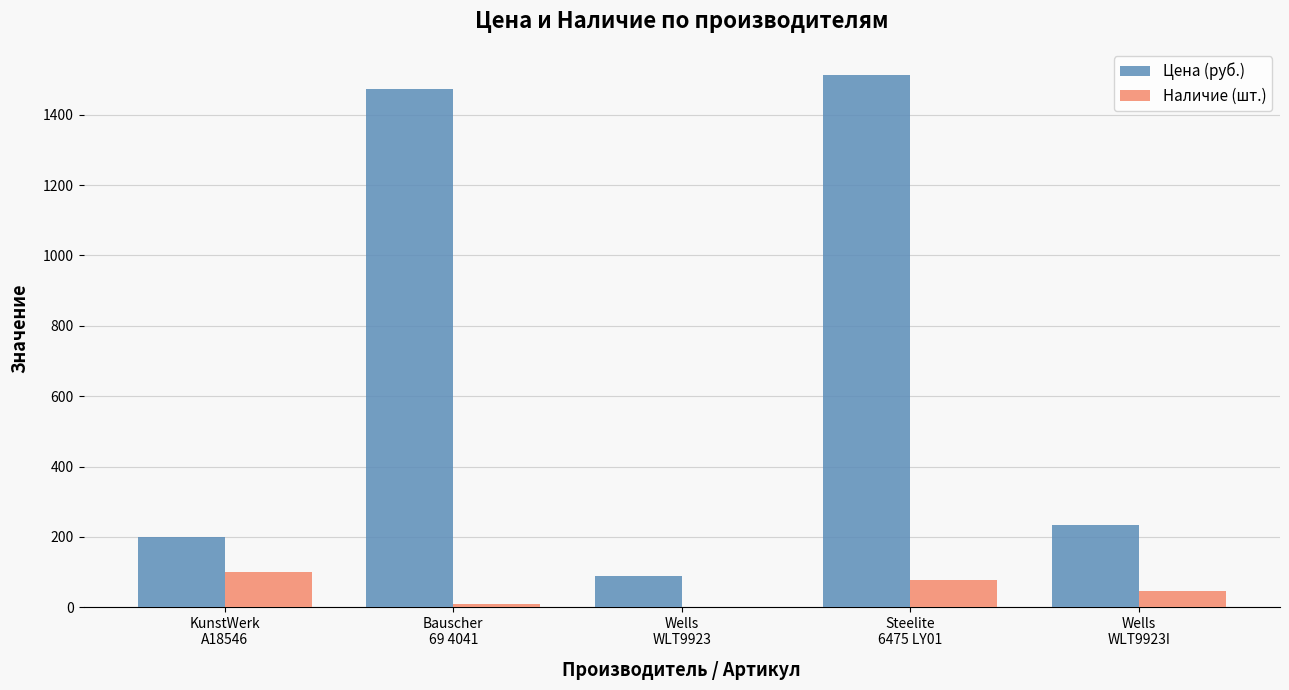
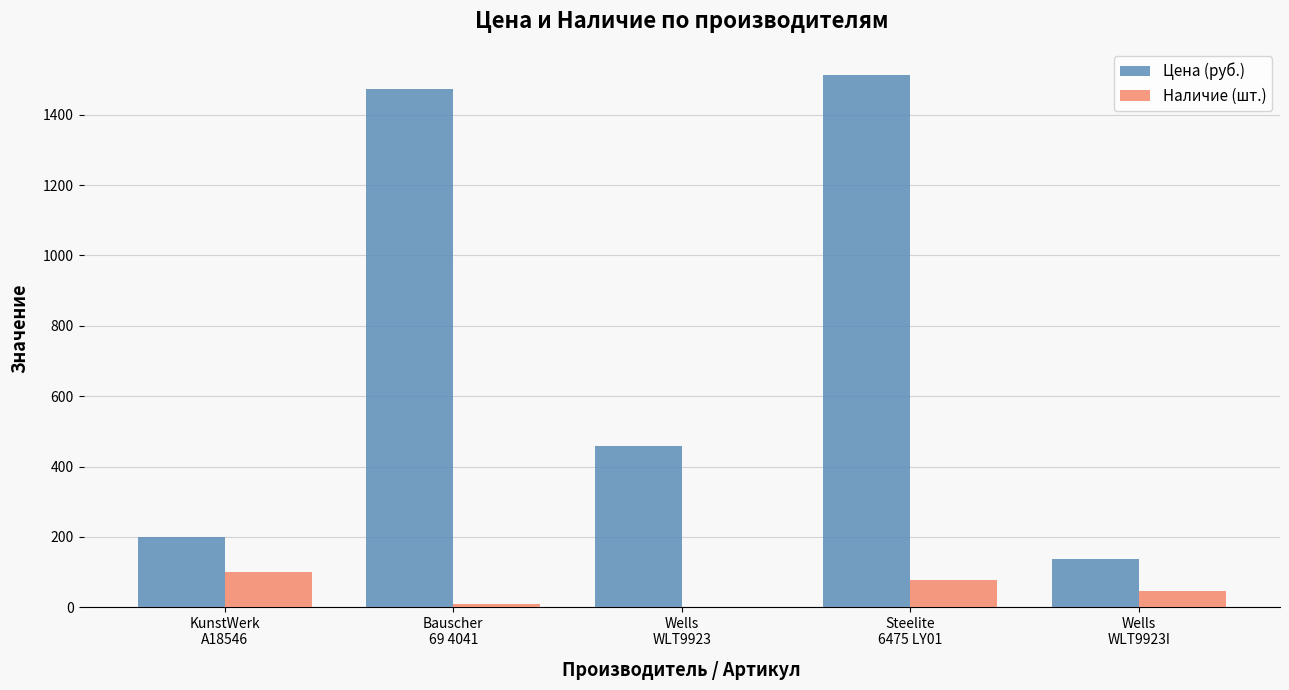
  {
    "Цена (руб.)": {
      "KunstWerk A18546": 200,
      "Bauscher 69 4041": 1470,
-     "Wells WLT9923": 90,
+     "Wells WLT9923": 460,
      "Steelite 6475 LY01": 1510,
-     "Wells WLT9923I": 230
+     "Wells WLT9923I": 140
    },
    "Наличие (шт.)": {
      "KunstWerk A18546": 100,
      "Bauscher 69 4041": 10,
      "Wells WLT9923": 0,
      "Steelite 6475 LY01": 80,
      "Wells WLT9923I": 50
    }
  }
